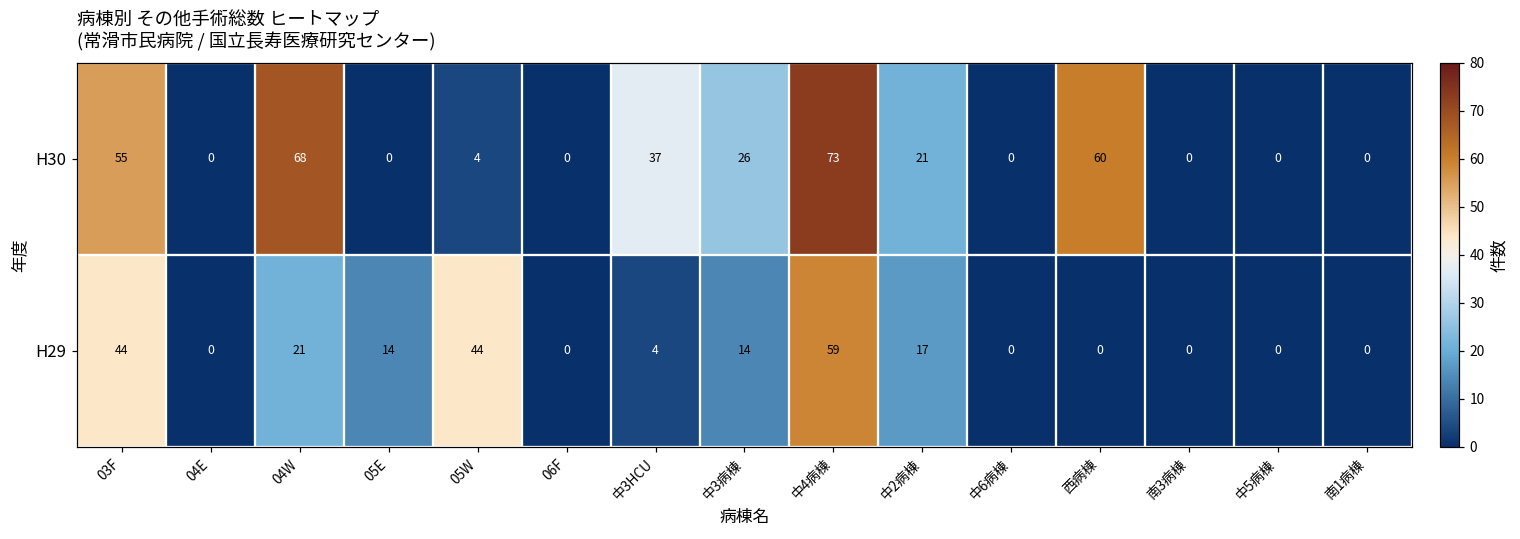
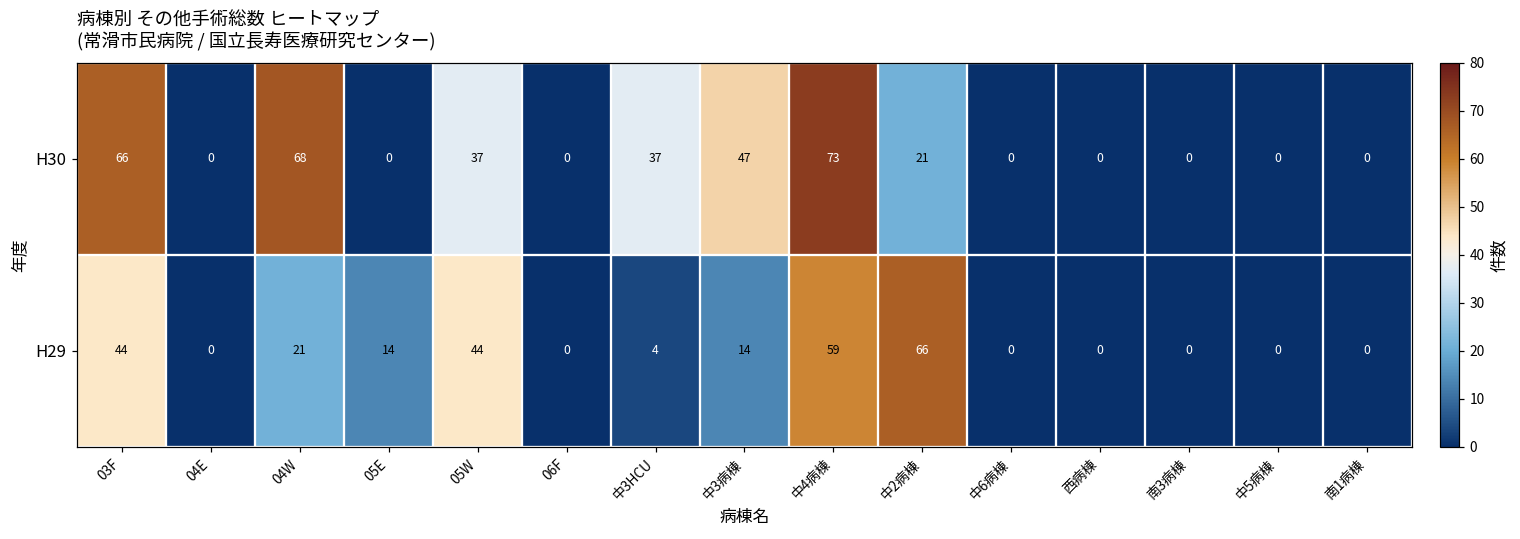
  {
    "H30": {
-     "03F": 55,
+     "03F": 66,
      "04E": 0,
      "04W": 68,
      "05E": 0,
-     "05W": 4,
+     "05W": 37,
      "06F": 0,
      "中3HCU": 37,
-     "中3病棟": 26,
+     "中3病棟": 47,
      "中4病棟": 73,
      "中2病棟": 21,
      "中6病棟": 0,
-     "西病棟": 60,
+     "西病棟": 0,
      "南3病棟": 0,
      "中5病棟": 0,
      "南1病棟": 0
    },
    "H29": {
      "03F": 44,
      "04E": 0,
      "04W": 21,
      "05E": 14,
      "05W": 44,
      "06F": 0,
      "中3HCU": 4,
      "中3病棟": 14,
      "中4病棟": 59,
-     "中2病棟": 17,
+     "中2病棟": 66,
      "中6病棟": 0,
      "西病棟": 0,
      "南3病棟": 0,
      "中5病棟": 0,
      "南1病棟": 0
    }
  }
